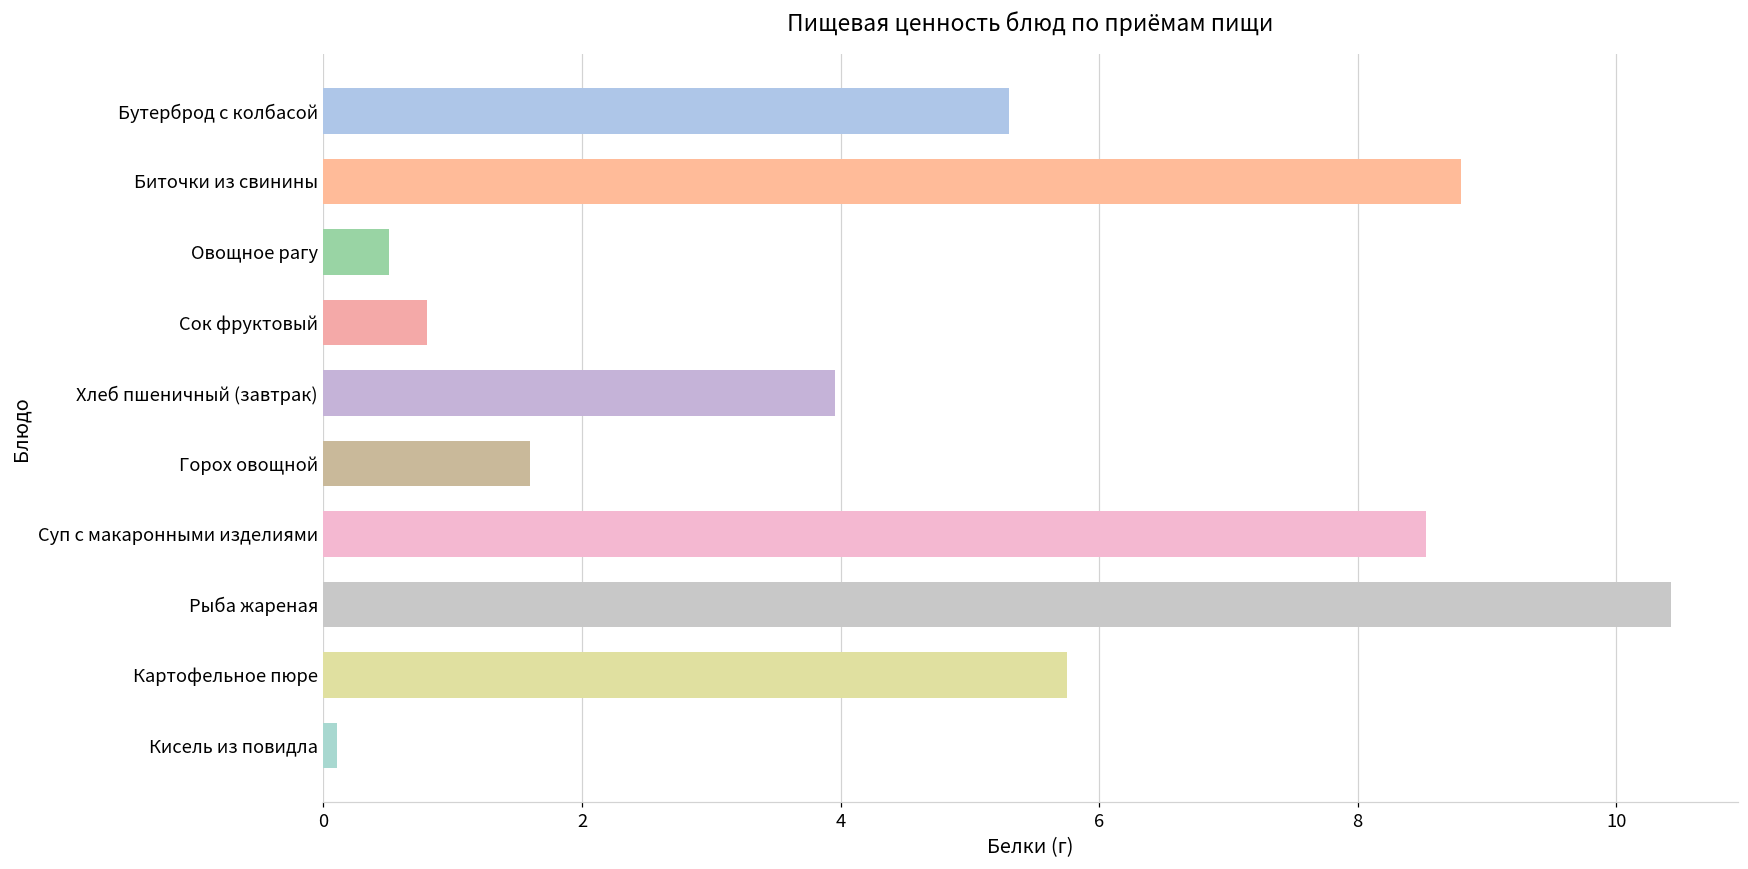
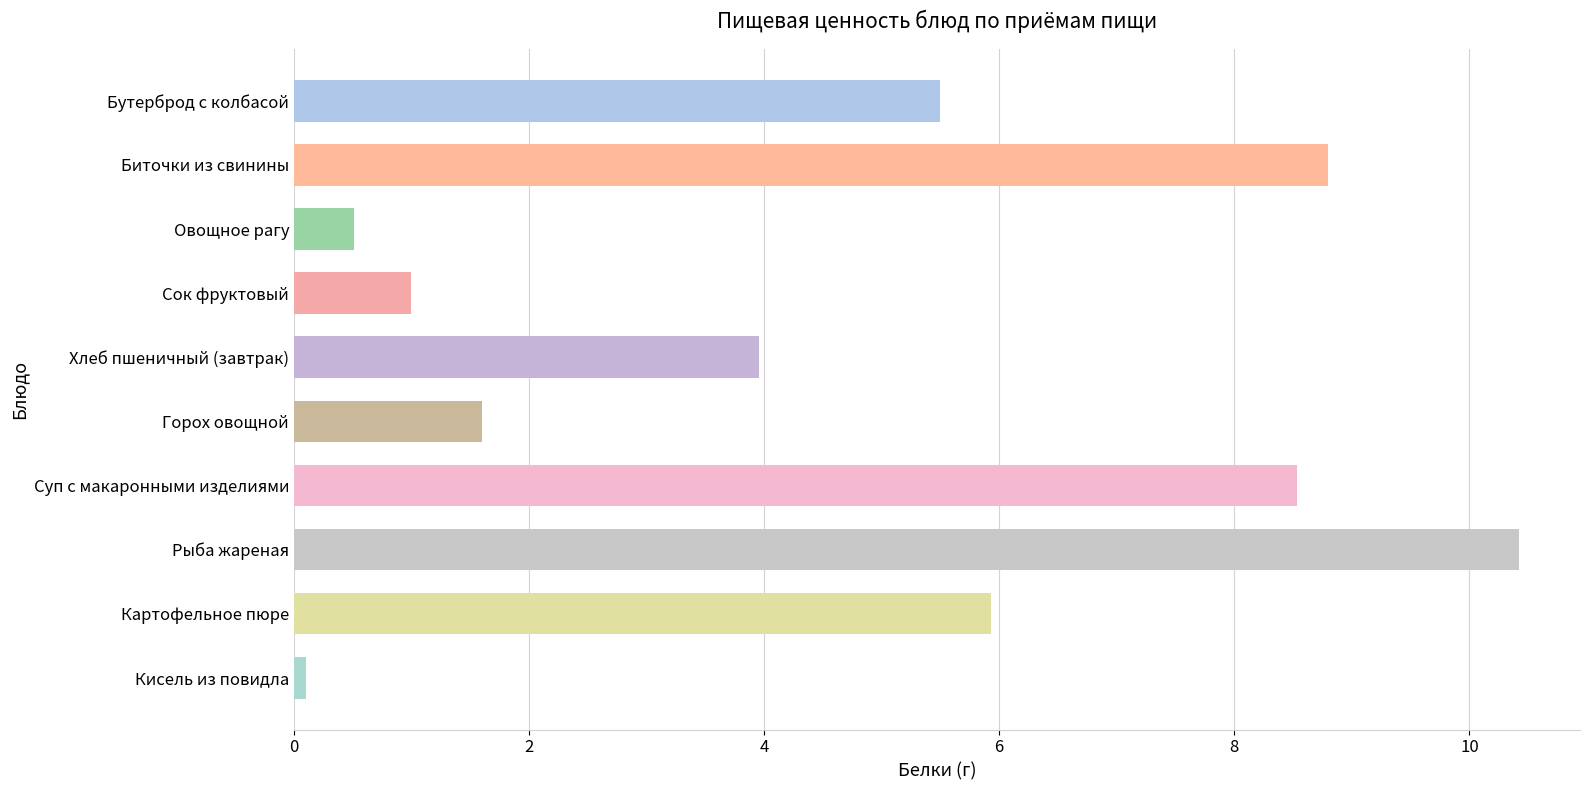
  {
-   "Бутерброд с колбасой": 5.3,
+   "Бутерброд с колбасой": 5.5,
    "Биточки из свинины": 8.80,
    "Овощное рагу": 0.51,
-   "Сок фруктовый": 0.8,
+   "Сок фруктовый": 1.0,
    "Хлеб пшеничный (завтрак)": 3.96,
    "Горох овощной": 1.60,
    "Суп с макаронными изделиями": 8.53,
    "Рыба жареная": 10.42,
-   "Картофельное пюре": 5.75,
+   "Картофельное пюре": 5.93,
    "Кисель из повидла": 0.10
  }
